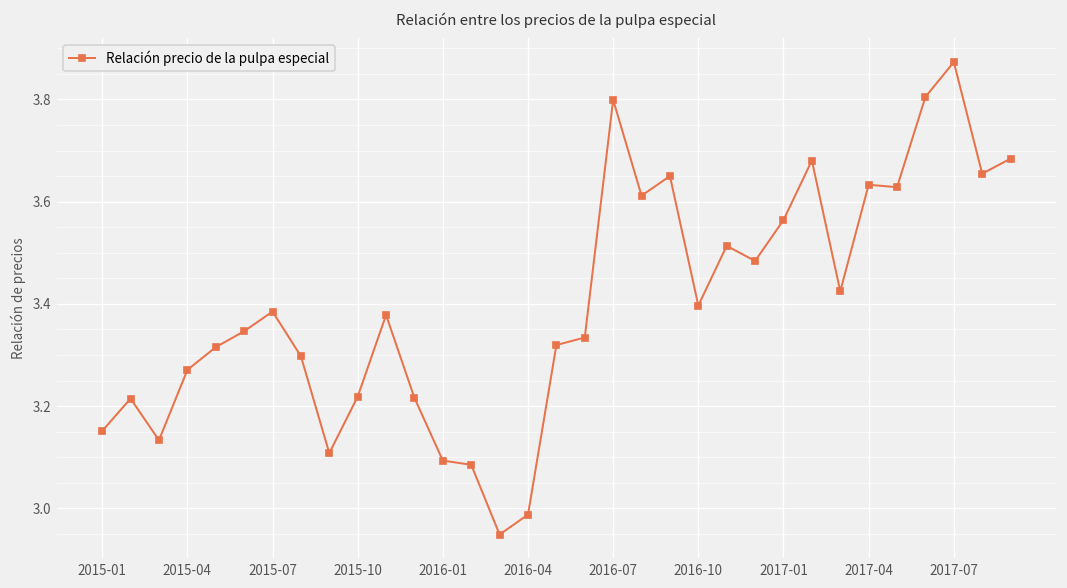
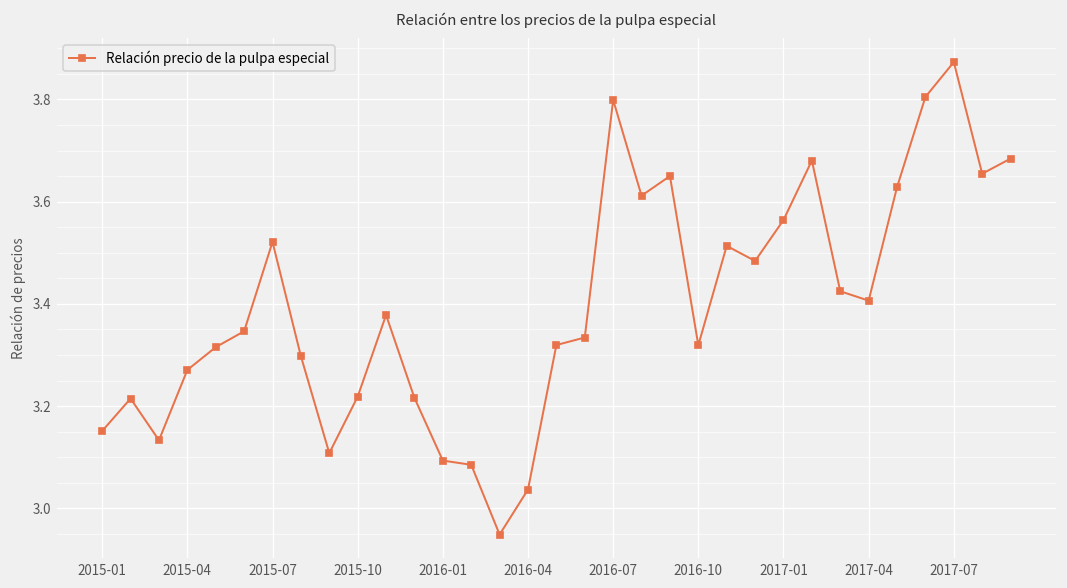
  {
    "2015-01": 3.15,
    "2015-04": 3.27,
-   "2015-07": 3.39,
+   "2015-07": 3.52,
    "2015-10": 3.22,
    "2016-01": 3.09,
-   "2016-04": 2.99,
+   "2016-04": 3.04,
    "2016-07": 3.80,
-   "2016-10": 3.40,
+   "2016-10": 3.32,
    "2017-01": 3.56,
-   "2017-04": 3.63,
+   "2017-04": 3.41,
    "2017-07": 3.87
  }
